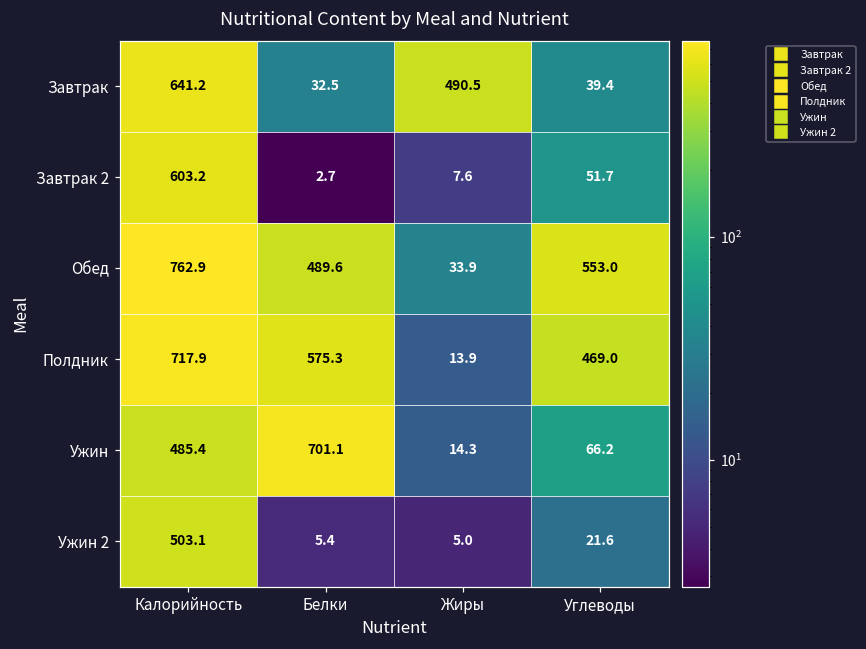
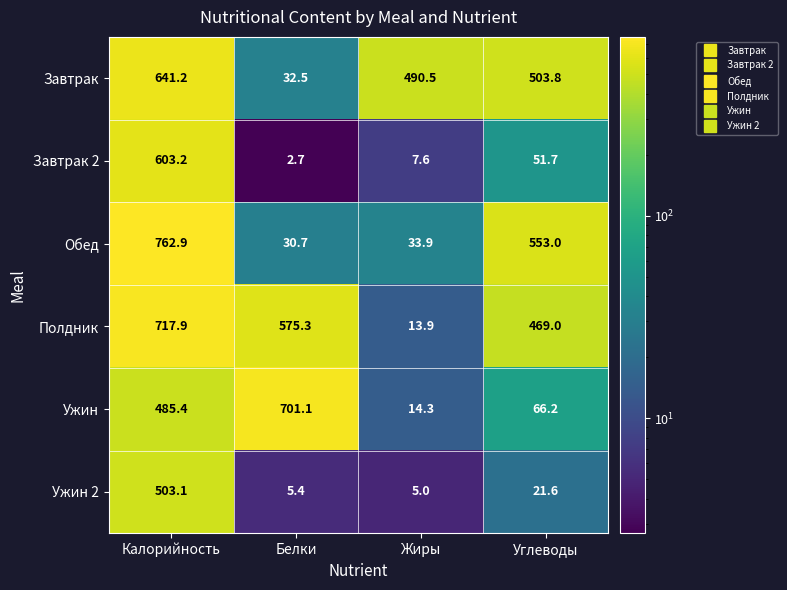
  {
    "Завтрак": {
      "Калорийность": 641.2,
      "Белки": 32.5,
      "Жиры": 490.5,
-     "Углеводы": 39.4
+     "Углеводы": 503.8
    },
    "Завтрак 2": {
      "Калорийность": 603.2,
      "Белки": 2.7,
      "Жиры": 7.6,
      "Углеводы": 51.7
    },
    "Обед": {
      "Калорийность": 762.9,
-     "Белки": 489.6,
+     "Белки": 30.7,
      "Жиры": 33.9,
      "Углеводы": 553.0
    },
    "Полдник": {
      "Калорийность": 717.9,
      "Белки": 575.3,
      "Жиры": 13.9,
      "Углеводы": 469.0
    },
    "Ужин": {
      "Калорийность": 485.4,
      "Белки": 701.1,
      "Жиры": 14.3,
      "Углеводы": 66.2
    },
    "Ужин 2": {
      "Калорийность": 503.1,
      "Белки": 5.4,
      "Жиры": 5.0,
      "Углеводы": 21.6
    }
  }
